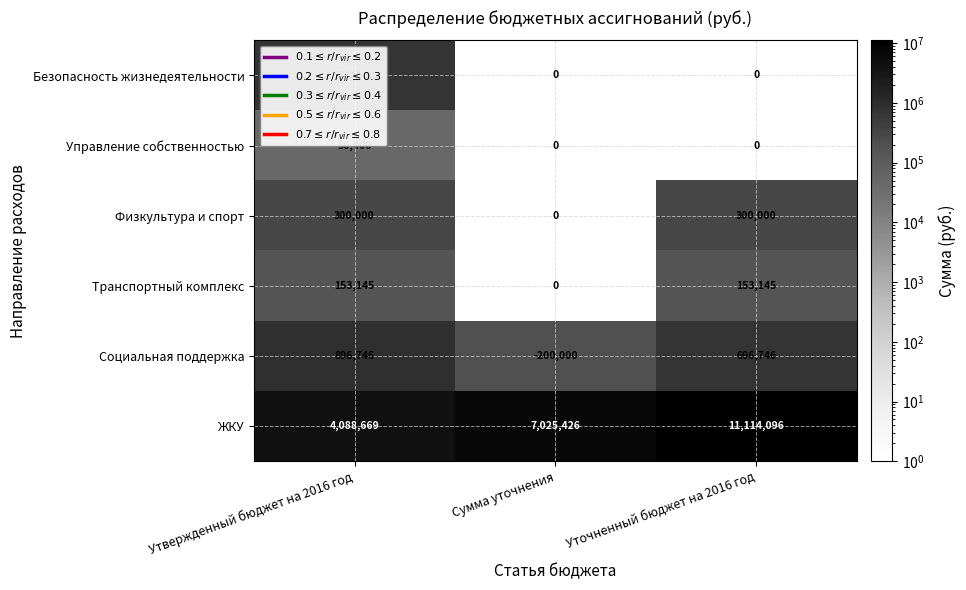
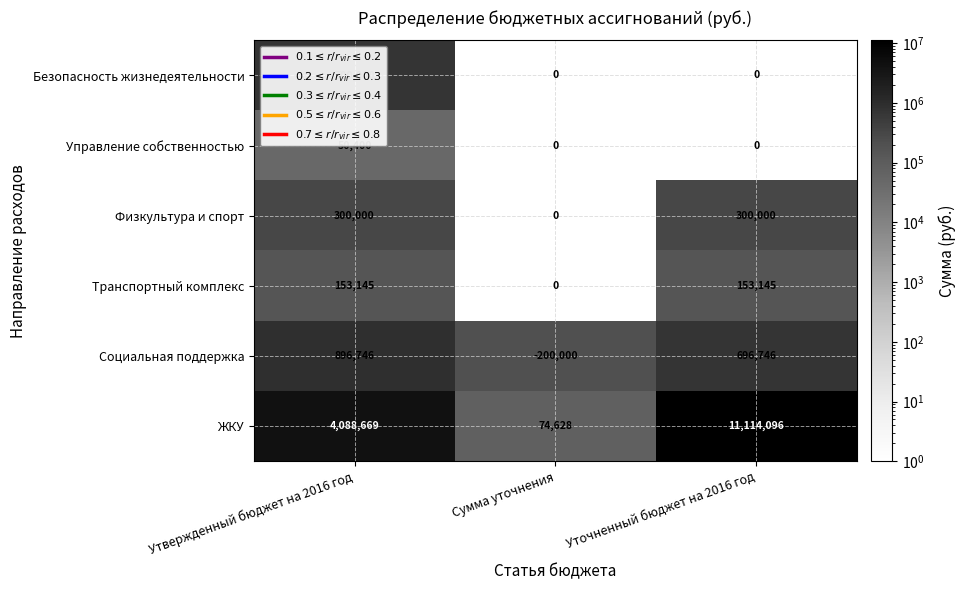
  {
    "Безопасность жизнедеятельности": {
      "Сумма уточнения": "0",
      "Уточненный бюджет на 2016 год": "0"
    },
    "Управление собственностью": {
      "Сумма уточнения": "0",
      "Уточненный бюджет на 2016 год": "0"
    },
    "Физкультура и спорт": {
      "Утвержденный бюджет на 2016 год": "300,000",
      "Сумма уточнения": "0",
      "Уточненный бюджет на 2016 год": "300,000"
    },
    "Транспортный комплекс": {
      "Утвержденный бюджет на 2016 год": "153,145",
      "Сумма уточнения": "0",
      "Уточненный бюджет на 2016 год": "153,145"
    },
    "Социальная поддержка": {
      "Сумма уточнения": "-200,000",
      "Уточненный бюджет на 2016 год": "696,746"
    },
    "ЖКУ": {
      "Утвержденный бюджет на 2016 год": "4,088,669",
-     "Сумма уточнения": "7,025,426",
+     "Сумма уточнения": "74,628",
      "Уточненный бюджет на 2016 год": "11,114,096"
    }
  }
